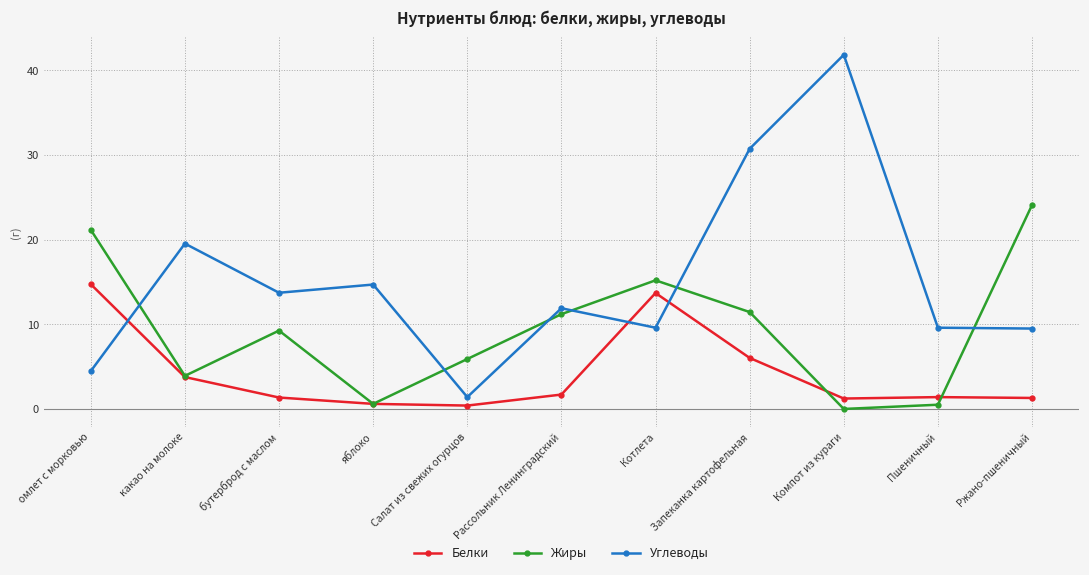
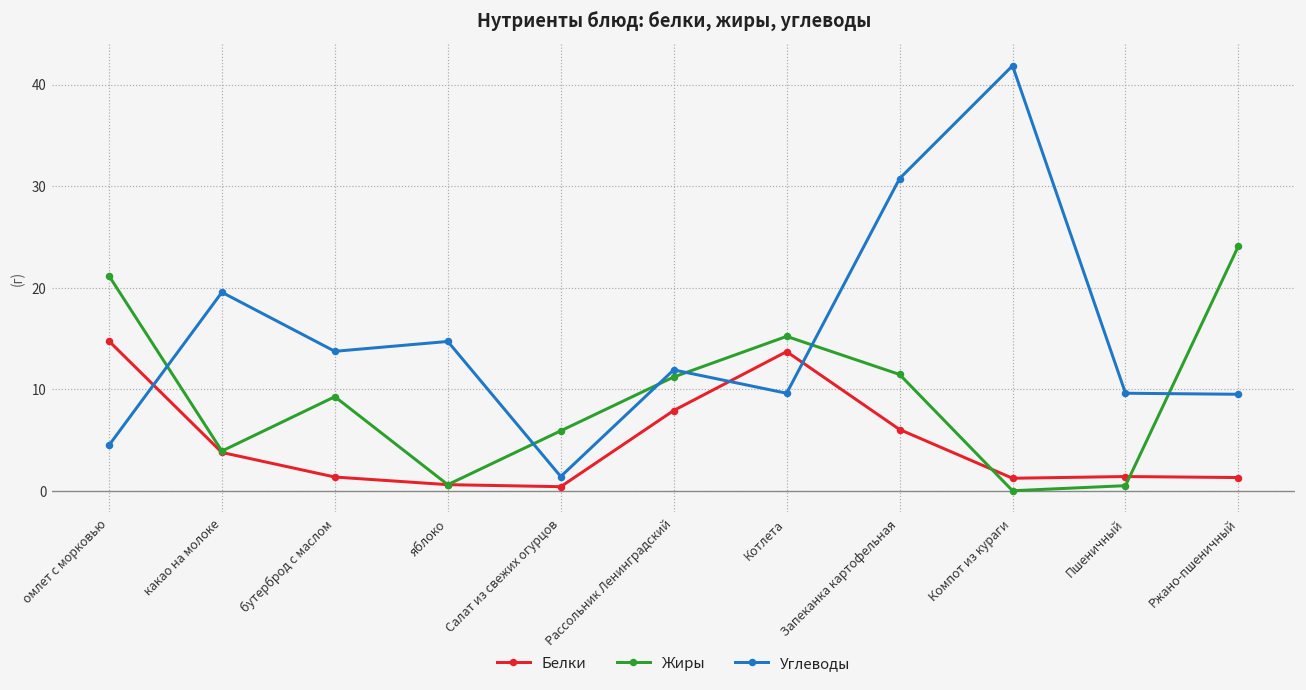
  {
    "Белки": {
      "омлет с морковью": 15,
      "бутерброд с маслом": 1,
      "Салат из свежих огурцов": 0,
-     "Рассольник Ленинградский": 2,
+     "Рассольник Ленинградский": 8,
      "Котлета": 14,
      "Запеканка картофельная": 6,
      "Компот из кураги": 1,
      "Пшеничный": 1,
      "Ржано-пшеничный": 1
    },
    "Жиры": {
      "омлет с морковью": 21,
      "бутерброд с маслом": 9,
      "Салат из свежих огурцов": 6,
      "Рассольник Ленинградский": 11,
      "Котлета": 15,
      "Запеканка картофельная": 11,
      "Компот из кураги": 0,
      "Пшеничный": 1,
      "Ржано-пшеничный": 24
    },
    "Углеводы": {
      "омлет с морковью": 4,
      "какао на молоке": 20,
      "бутерброд с маслом": 14,
      "яблоко": 15,
      "Салат из свежих огурцов": 1,
      "Рассольник Ленинградский": 12,
      "Котлета": 10,
      "Запеканка картофельная": 31,
      "Компот из кураги": 42,
      "Пшеничный": 10,
      "Ржано-пшеничный": 10
    }
  }
